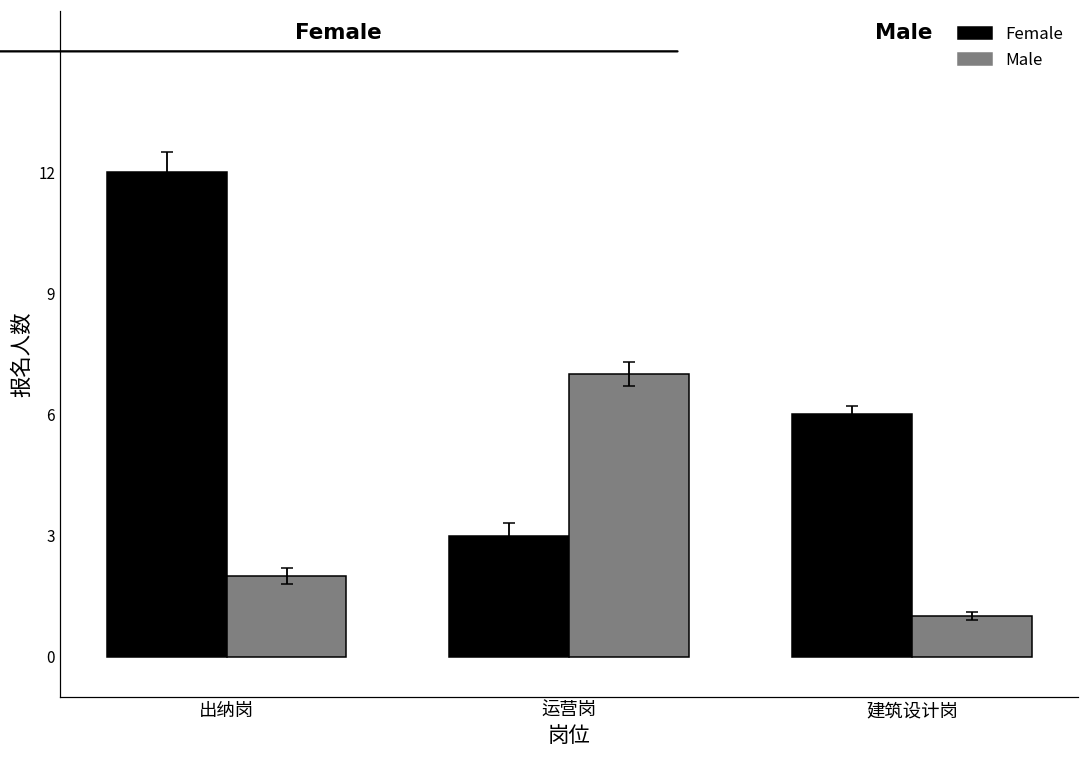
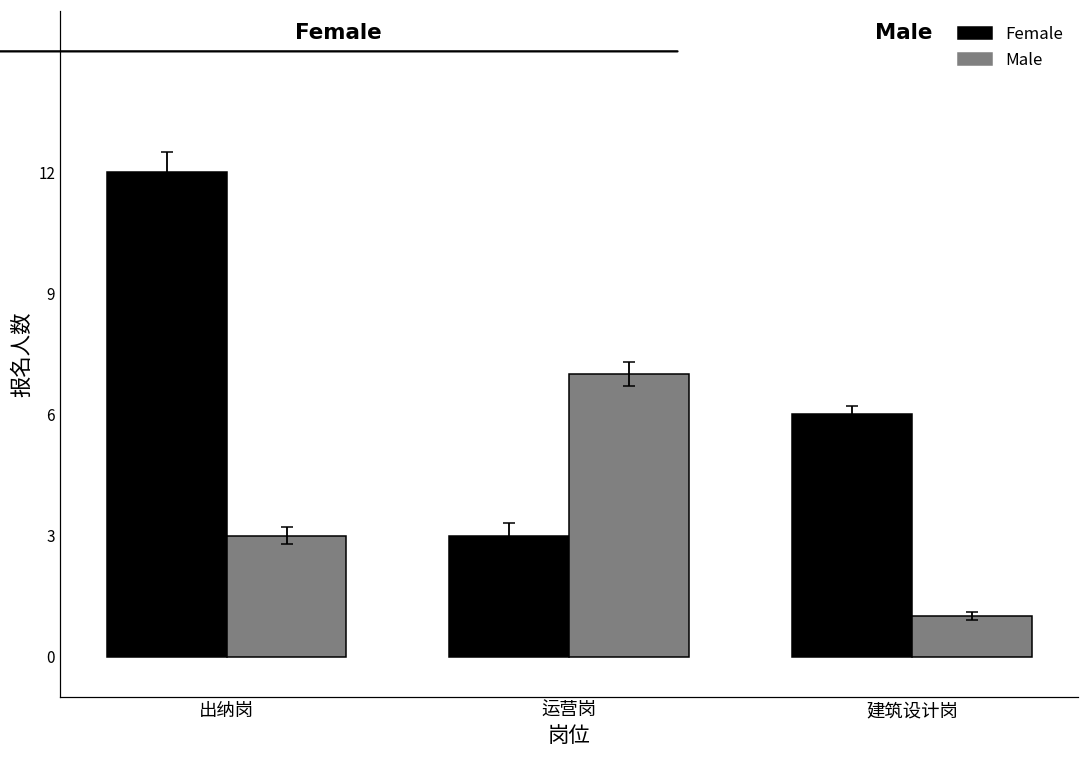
  {
    "Male": {
-     "出纳岗": 2,
+     "出纳岗": 3,
      "运营岗": 7,
      "建筑设计岗": 1
    }
  }
